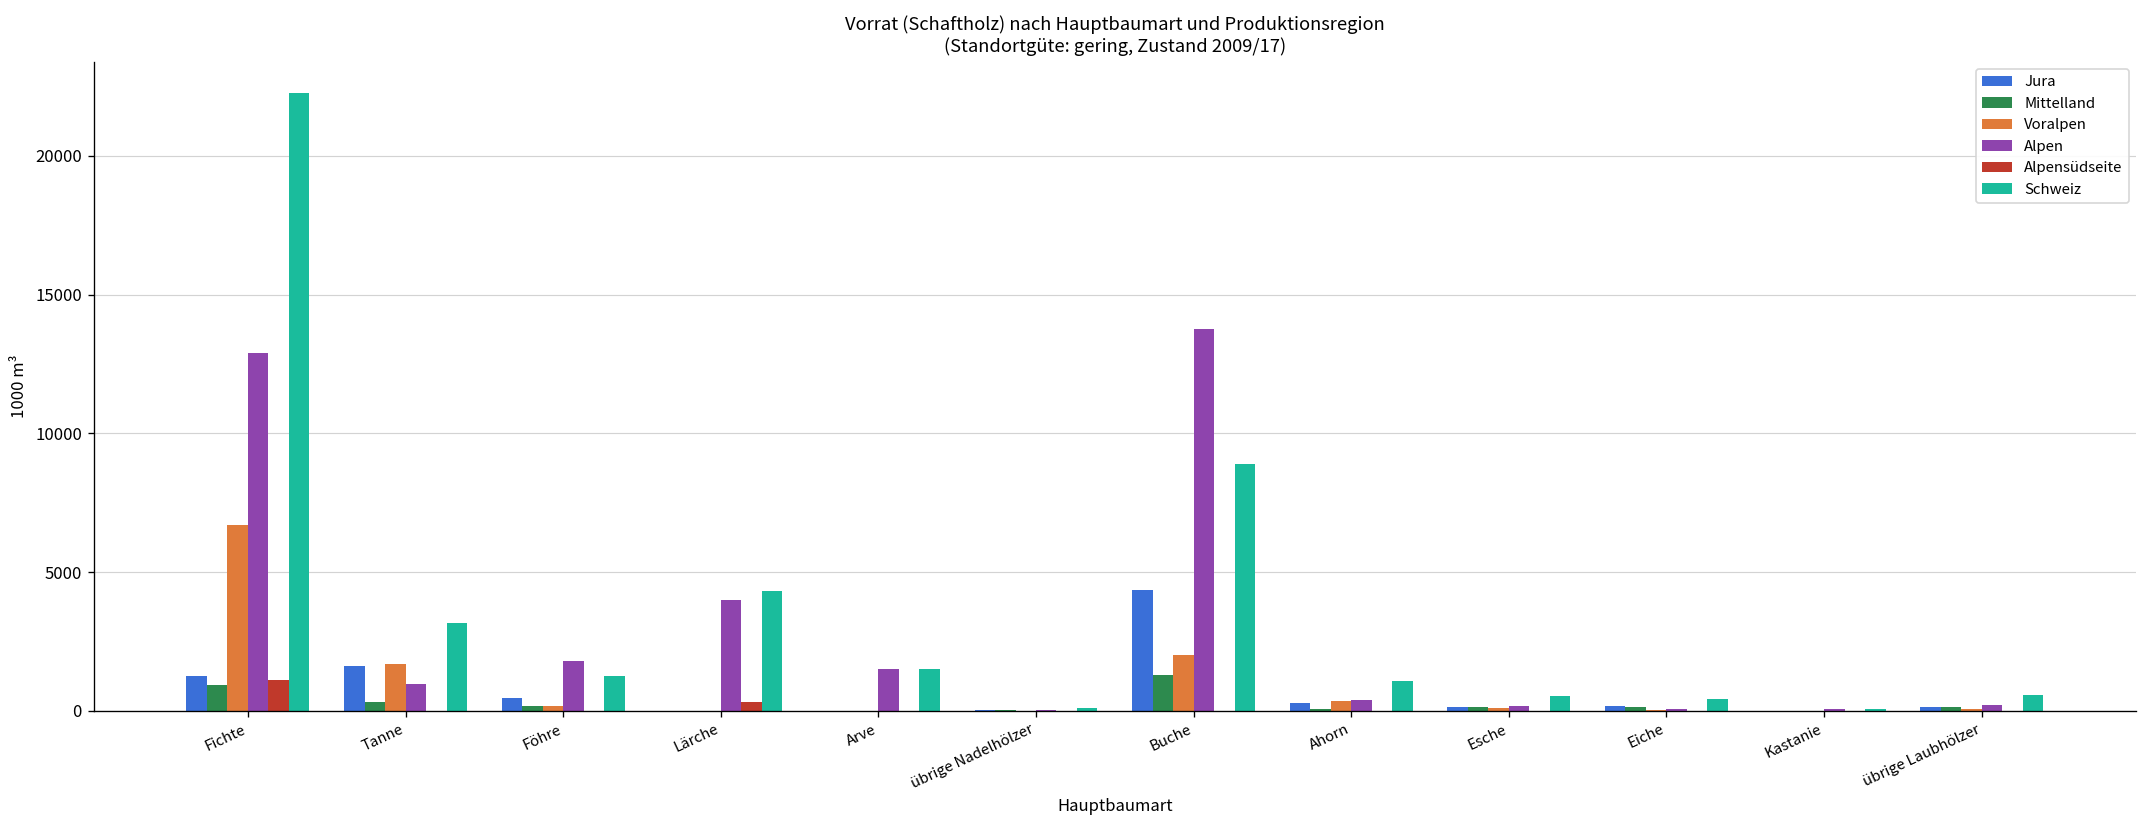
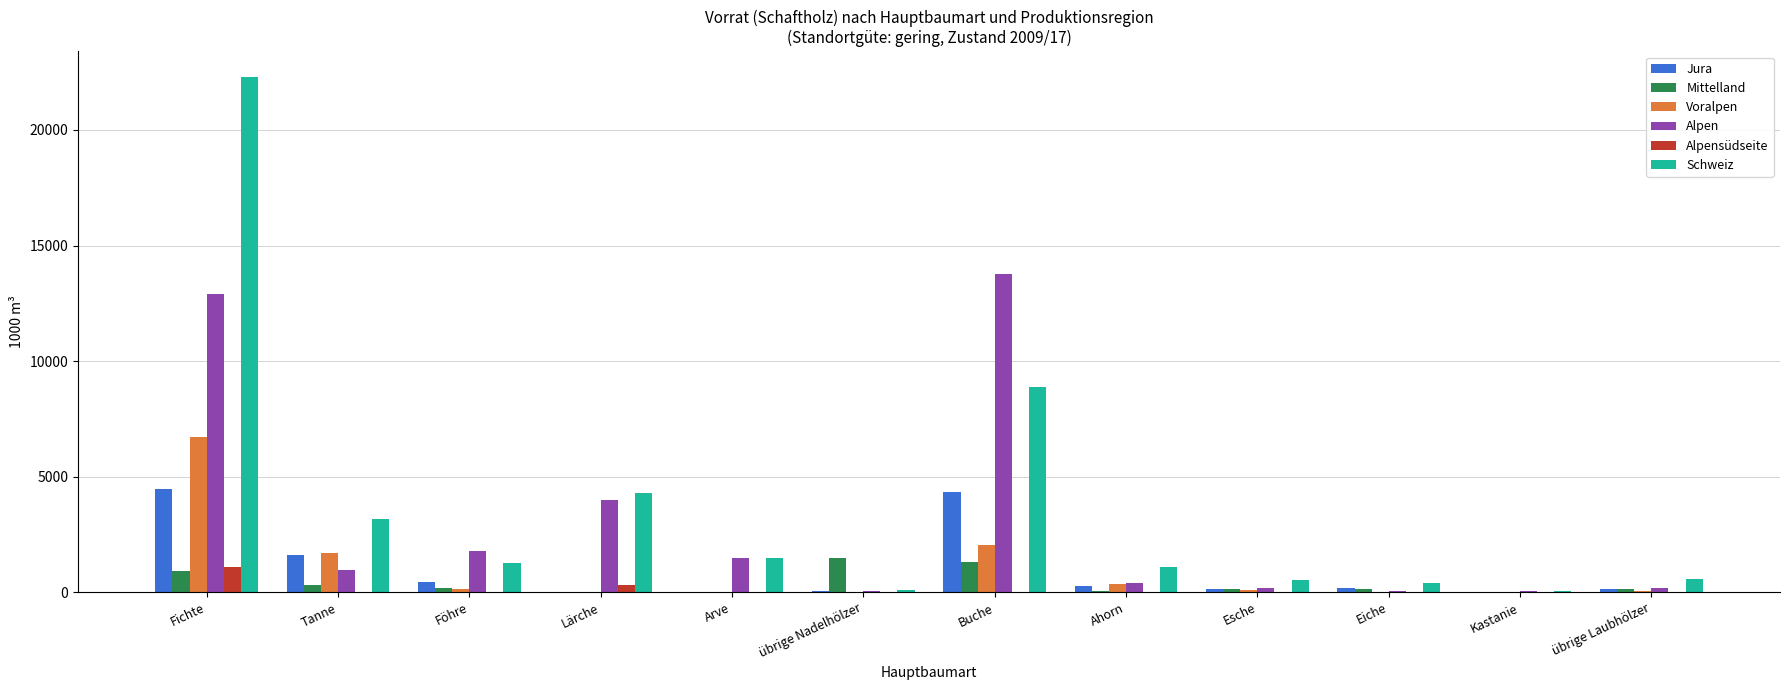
  {
    "Jura": {
-     "Fichte": 1200,
+     "Fichte": 4500,
      "Tanne": 1600,
      "Föhre": 500,
      "Lärche": 0,
      "Arve": 0,
      "Buche": 4400,
      "Ahorn": 300,
      "Esche": 100,
      "Eiche": 200,
      "Kastanie": 0,
      "übrige Laubhölzer": 100
    },
    "Mittelland": {
      "Fichte": 900,
      "Tanne": 300,
      "Föhre": 200,
      "Lärche": 0,
      "Arve": 0,
-     "übrige Nadelhölzer": 0,
+     "übrige Nadelhölzer": 1500,
      "Buche": 1300,
      "Esche": 100,
      "Eiche": 100,
      "Kastanie": 0,
      "übrige Laubhölzer": 100
    },
    "Voralpen": {
      "Fichte": 6700,
      "Tanne": 1700,
      "Föhre": 200,
      "Lärche": 0,
      "Arve": 0,
      "Buche": 2000,
      "Ahorn": 300,
      "Kastanie": 0
    },
    "Alpen": {
      "Fichte": 12900,
      "Tanne": 1000,
      "Föhre": 1800,
      "Lärche": 4000,
      "Arve": 1500,
      "Buche": 13800,
      "Ahorn": 400,
      "Esche": 200,
      "übrige Laubhölzer": 200
    },
    "Alpensüdseite": {
      "Fichte": 1100,
      "Tanne": 0,
      "Föhre": 0,
      "Lärche": 300,
      "Arve": 0,
      "übrige Nadelhölzer": 0,
      "Buche": 0,
      "Ahorn": 0,
      "Esche": 0,
      "Eiche": 0,
      "Kastanie": 0
    },
    "Schweiz": {
      "Fichte": 22300,
      "Tanne": 3200,
      "Föhre": 1300,
      "Lärche": 4300,
      "Arve": 1500,
      "Buche": 8900,
      "Ahorn": 1100,
      "Esche": 500,
      "Eiche": 400,
      "übrige Laubhölzer": 600
    }
  }
